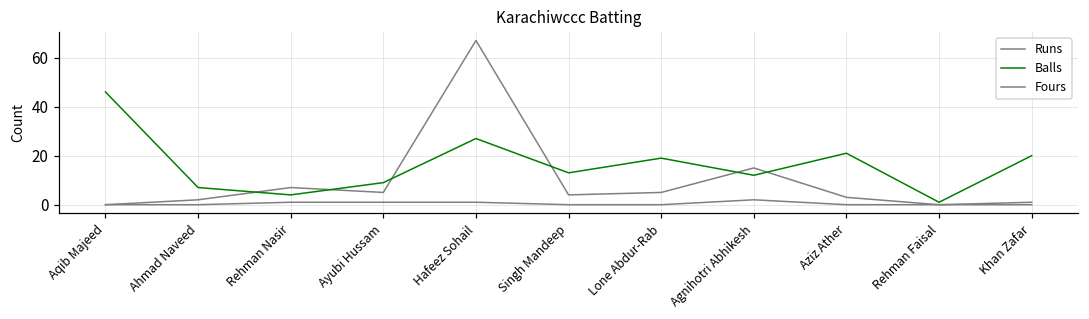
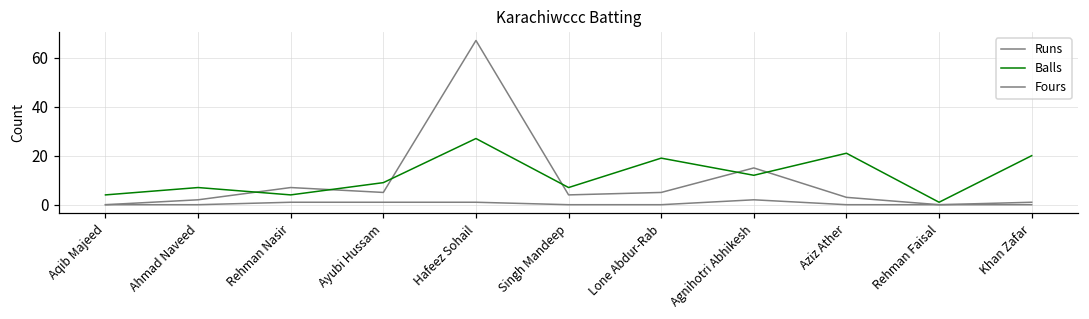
  {
    "Balls": {
-     "Aqib Majeed": 46,
+     "Aqib Majeed": 4,
      "Ahmad Naveed": 7,
      "Rehman Nasir": 4,
      "Ayubi Hussam": 9,
      "Hafeez Sohail": 27,
-     "Singh Mandeep": 13,
+     "Singh Mandeep": 7,
      "Lone Abdur-Rab": 19,
      "Agnihotri Abhikesh": 12,
      "Aziz Ather": 21,
      "Khan Zafar": 20
    }
  }
